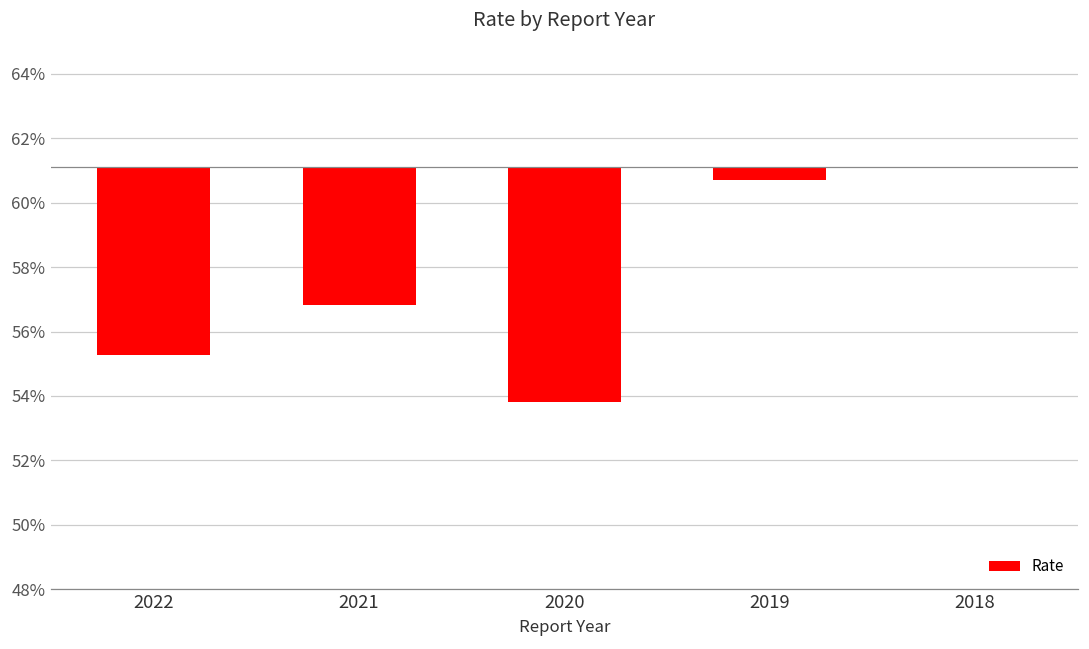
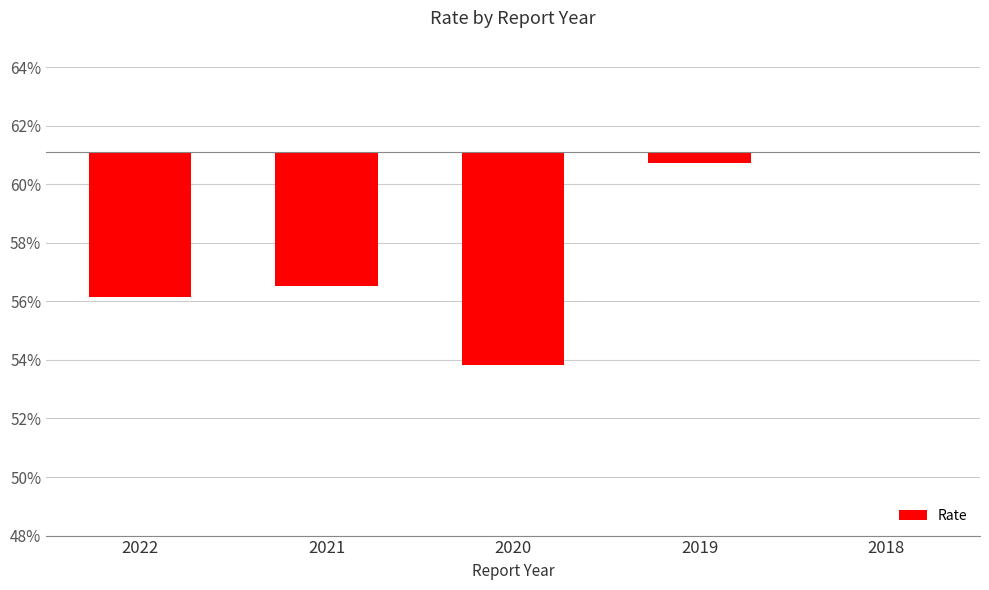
  {
-   "2022": "55.3%",
-   "2021": "56.8%",
+   "2022": "56.2%",
+   "2021": "56.5%",
    "2020": "53.8%",
    "2019": "60.7%"
  }
